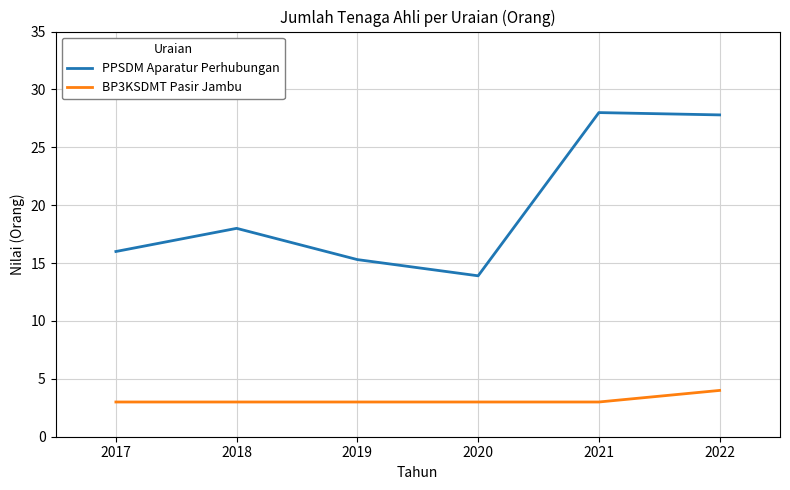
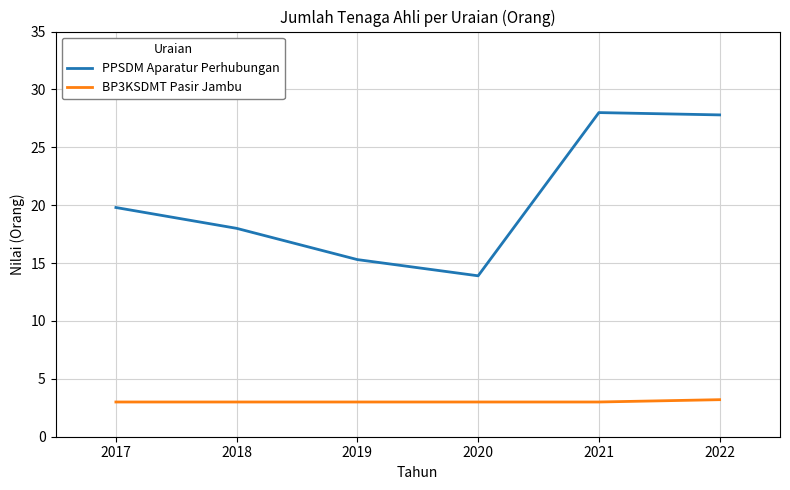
  {
    "PPSDM Aparatur Perhubungan": {
-     "2017": 16.0,
+     "2017": 19.8,
      "2018": 18.0,
      "2019": 15.3,
      "2020": 13.9,
      "2021": 28.0,
      "2022": 27.8
    },
    "BP3KSDMT Pasir Jambu": {
      "2017": 3.0,
      "2018": 3.0,
      "2019": 3.0,
      "2020": 3.0,
      "2021": 3.0,
-     "2022": 4.0
+     "2022": 3.2
    }
  }
